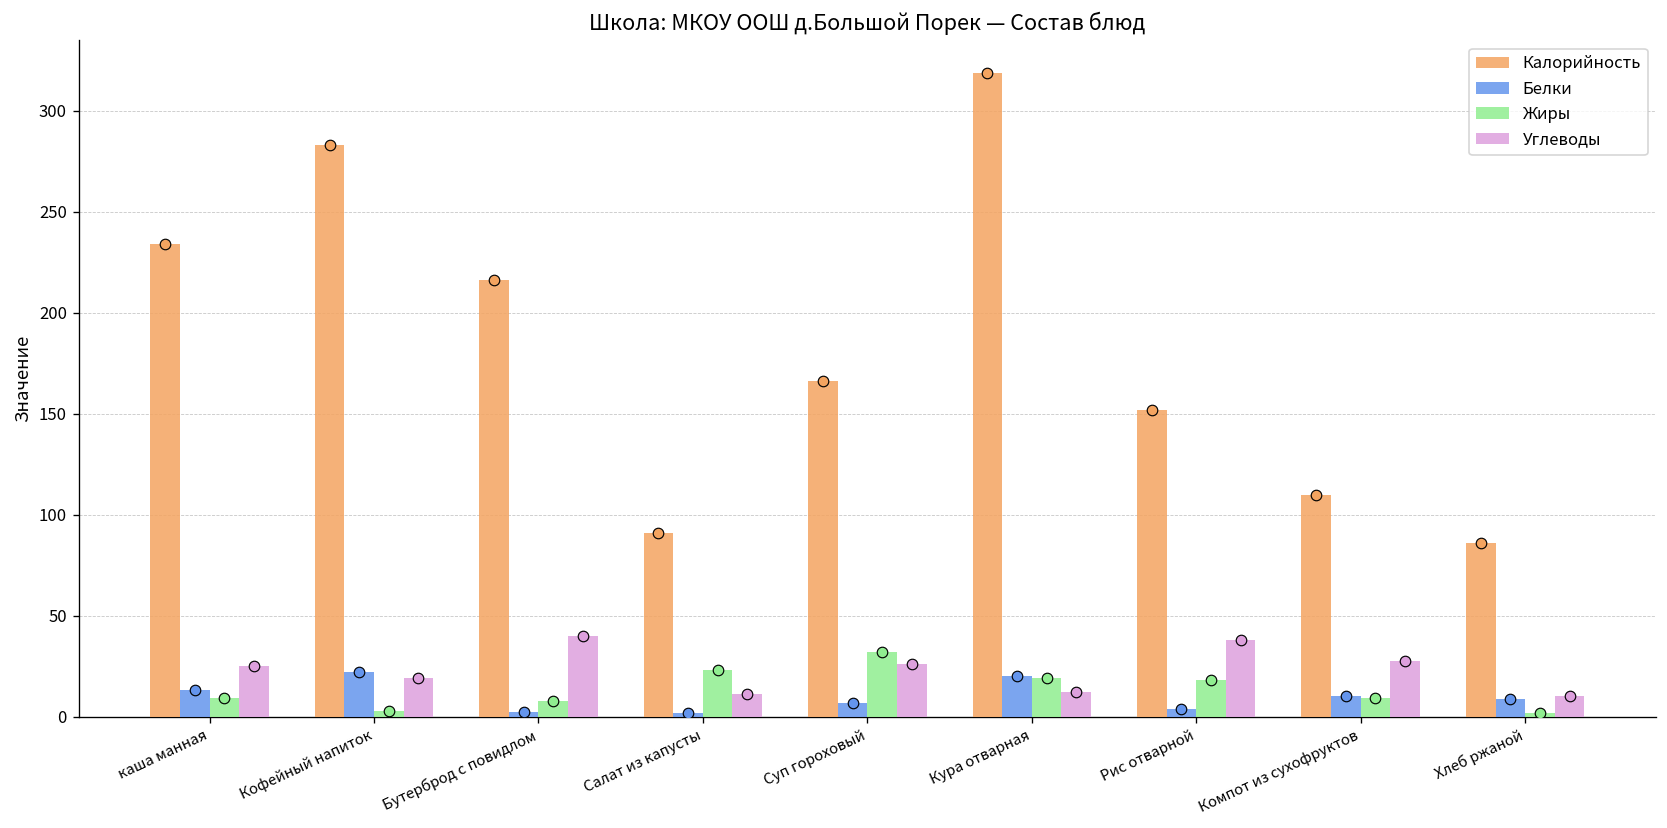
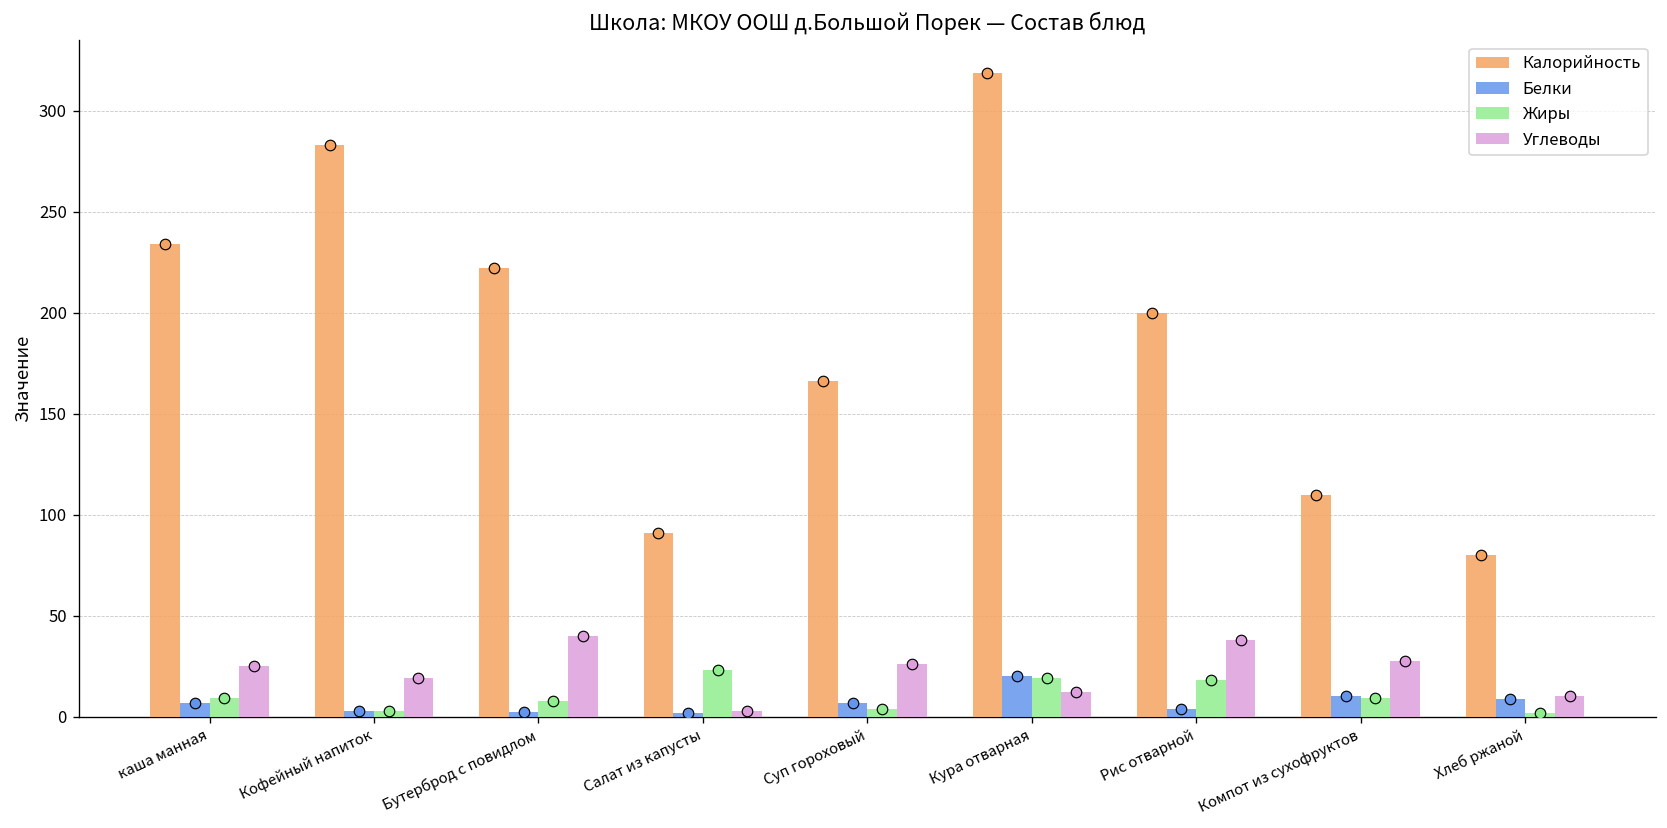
  {
    "Калорийность": {
      "каша манная": 234,
      "Кофейный напиток": 283,
-     "Бутерброд с повидлом": 216,
+     "Бутерброд с повидлом": 222,
      "Салат из капусты": 91,
      "Суп гороховый": 166,
      "Кура отварная": 319,
-     "Рис отварной": 152,
+     "Рис отварной": 200,
      "Компот из сухофруктов": 110,
-     "Хлеб ржаной": 86
+     "Хлеб ржаной": 80
    },
    "Белки": {
-     "каша манная": 13,
-     "Кофейный напиток": 22,
+     "каша манная": 7,
+     "Кофейный напиток": 3,
      "Бутерброд с повидлом": 2,
      "Салат из капусты": 2,
      "Суп гороховый": 7,
      "Кура отварная": 20,
      "Рис отварной": 4,
      "Компот из сухофруктов": 10,
      "Хлеб ржаной": 9
    },
    "Жиры": {
      "каша манная": 9,
      "Кофейный напиток": 3,
      "Бутерброд с повидлом": 8,
      "Салат из капусты": 23,
-     "Суп гороховый": 32,
+     "Суп гороховый": 4,
      "Кура отварная": 19,
      "Рис отварной": 18,
      "Компот из сухофруктов": 9,
      "Хлеб ржаной": 2
    },
    "Углеводы": {
      "каша манная": 25,
      "Кофейный напиток": 19,
      "Бутерброд с повидлом": 40,
-     "Салат из капусты": 11,
+     "Салат из капусты": 3,
      "Суп гороховый": 26,
      "Кура отварная": 12,
      "Рис отварной": 38,
      "Компот из сухофруктов": 28,
      "Хлеб ржаной": 10
    }
  }
